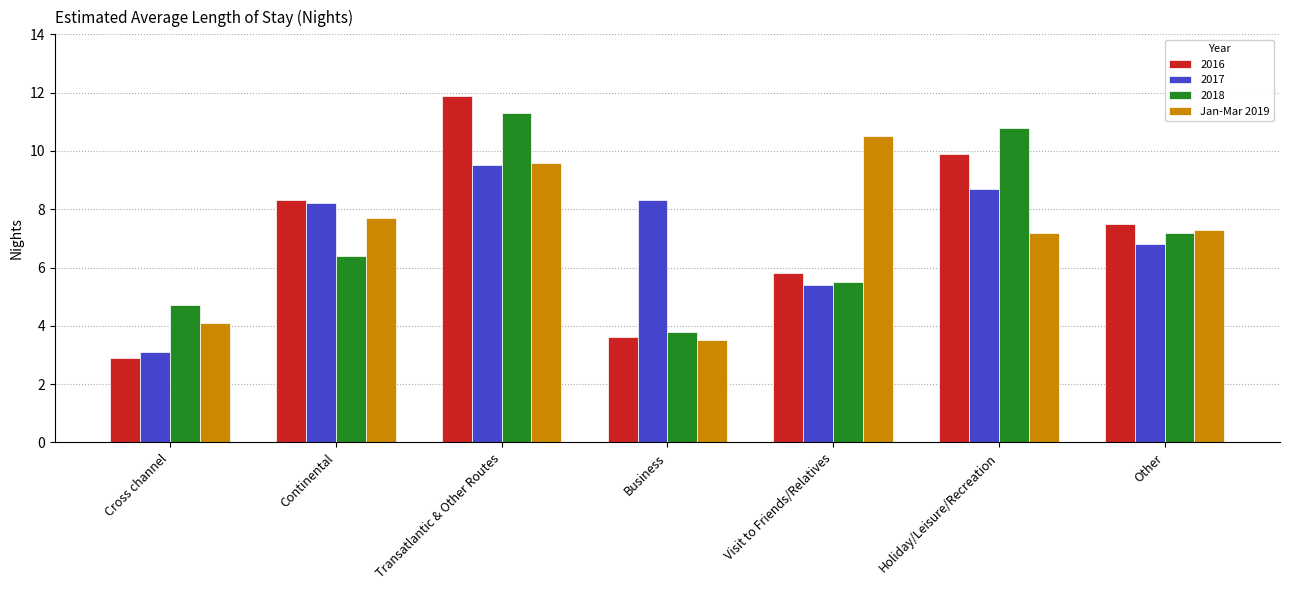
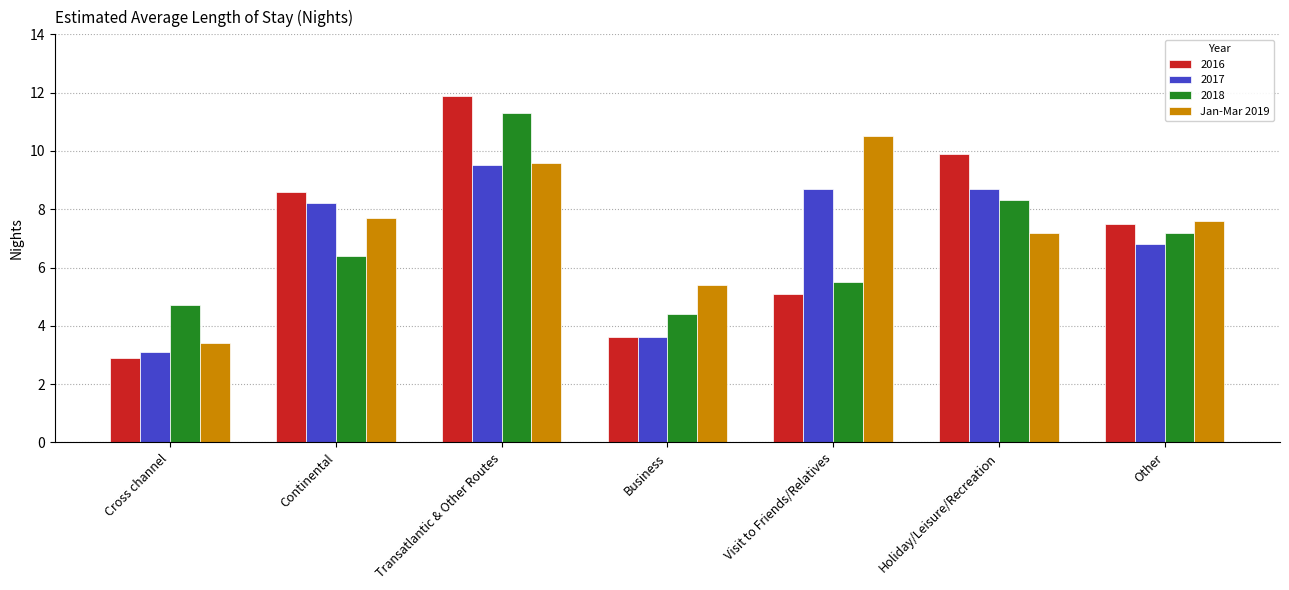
  {
    "2016": {
      "Cross channel": 2.9,
-     "Continental": 8.3,
+     "Continental": 8.6,
      "Transatlantic & Other Routes": 11.9,
      "Business": 3.6,
-     "Visit to Friends/Relatives": 5.8,
+     "Visit to Friends/Relatives": 5.1,
      "Holiday/Leisure/Recreation": 9.9,
      "Other": 7.5
    },
    "2017": {
      "Cross channel": 3.1,
      "Continental": 8.2,
      "Transatlantic & Other Routes": 9.5,
-     "Business": 8.3,
-     "Visit to Friends/Relatives": 5.4,
+     "Business": 3.6,
+     "Visit to Friends/Relatives": 8.7,
      "Holiday/Leisure/Recreation": 8.7,
      "Other": 6.8
    },
    "2018": {
      "Cross channel": 4.7,
      "Continental": 6.4,
      "Transatlantic & Other Routes": 11.3,
-     "Business": 3.8,
+     "Business": 4.4,
      "Visit to Friends/Relatives": 5.5,
-     "Holiday/Leisure/Recreation": 10.8,
+     "Holiday/Leisure/Recreation": 8.3,
      "Other": 7.2
    },
    "Jan-Mar 2019": {
-     "Cross channel": 4.1,
+     "Cross channel": 3.4,
      "Continental": 7.7,
      "Transatlantic & Other Routes": 9.6,
-     "Business": 3.5,
+     "Business": 5.4,
      "Visit to Friends/Relatives": 10.5,
      "Holiday/Leisure/Recreation": 7.2,
-     "Other": 7.3
+     "Other": 7.6
    }
  }
